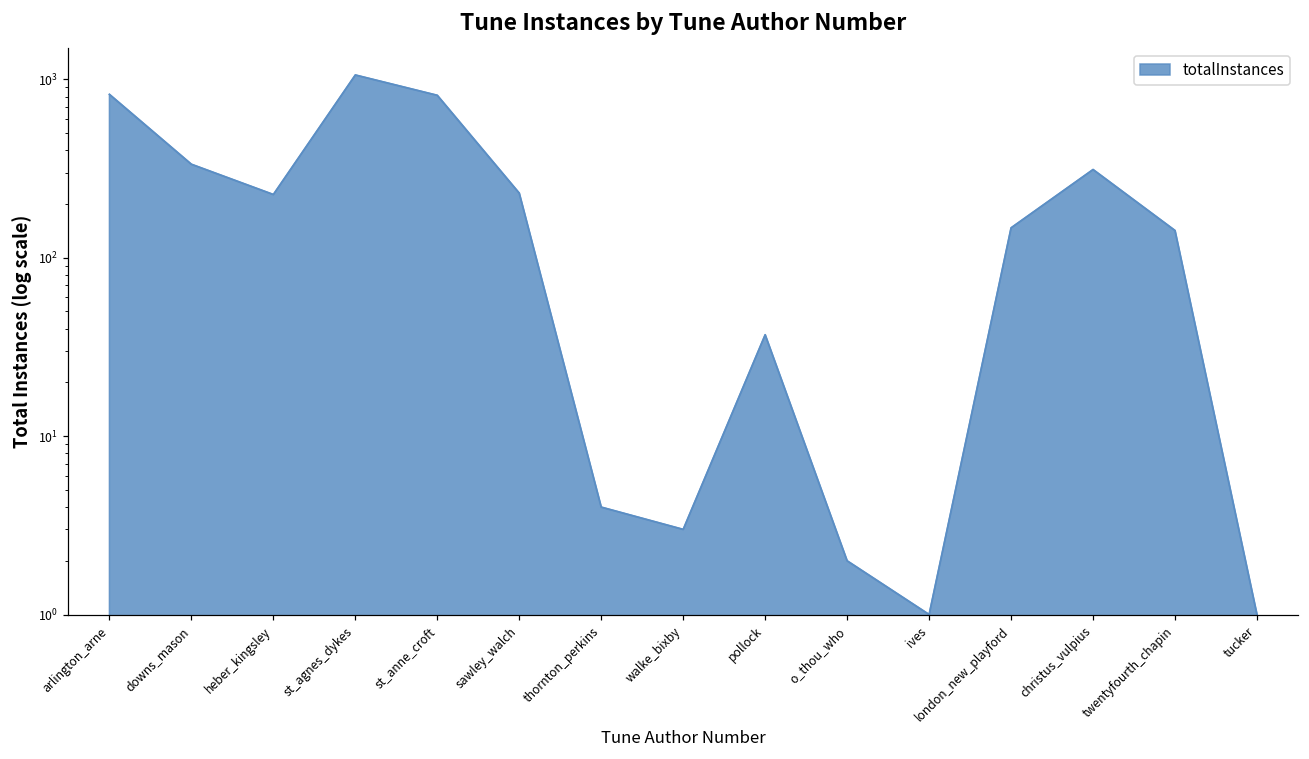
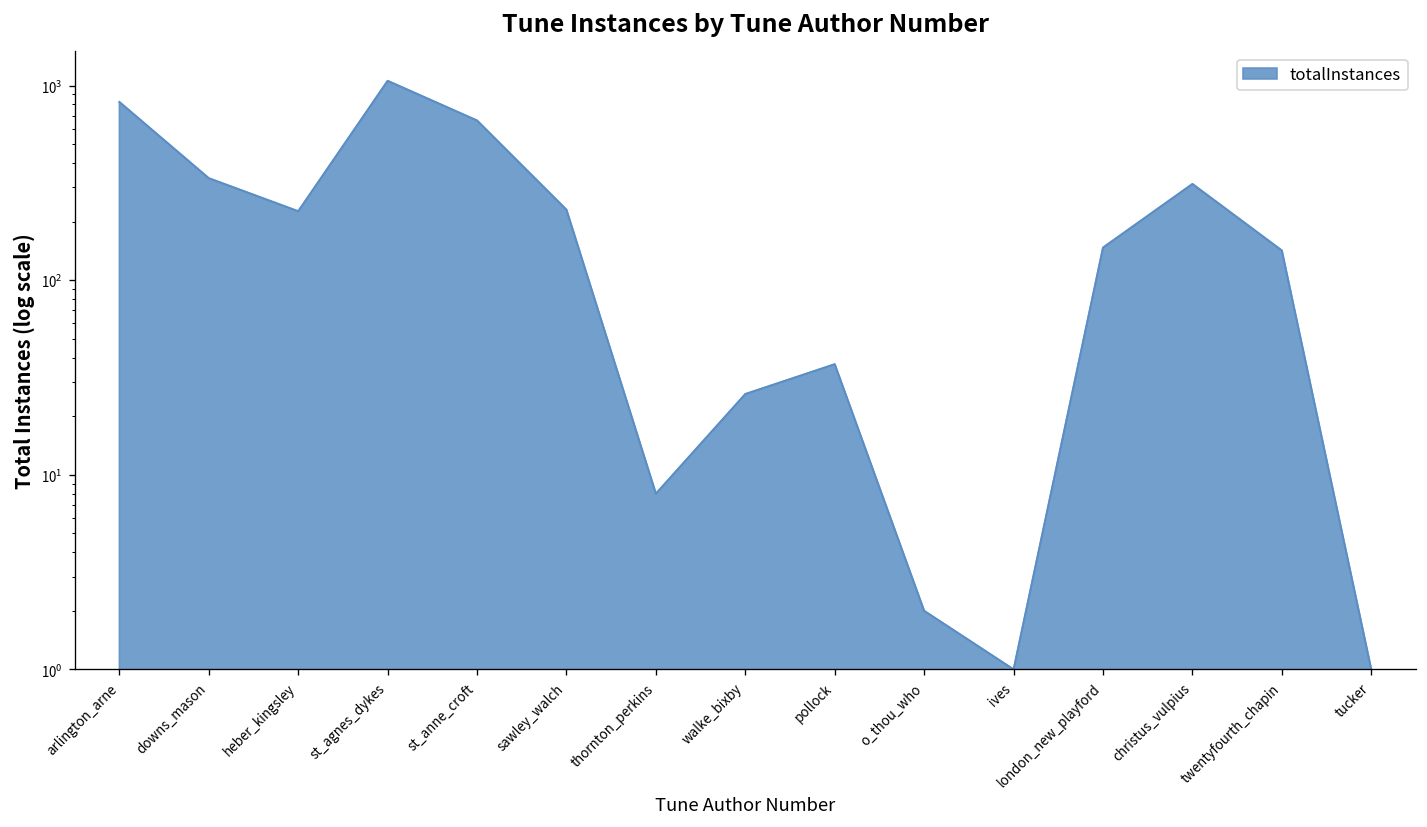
  {
    "arlington_arne": 800,
    "downs_mason": 330,
    "heber_kingsley": 230,
    "st_agnes_dykes": 1100,
-   "st_anne_croft": 800,
+   "st_anne_croft": 660,
    "sawley_walch": 230,
-   "thornton_perkins": 4,
-   "walke_bixby": 3,
+   "thornton_perkins": 8,
+   "walke_bixby": 26,
    "pollock": 37,
    "o_thou_who": 2,
    "ives": 1,
    "london_new_playford": 150,
    "christus_vulpius": 310,
    "twentyfourth_chapin": 140,
    "tucker": 1
  }
